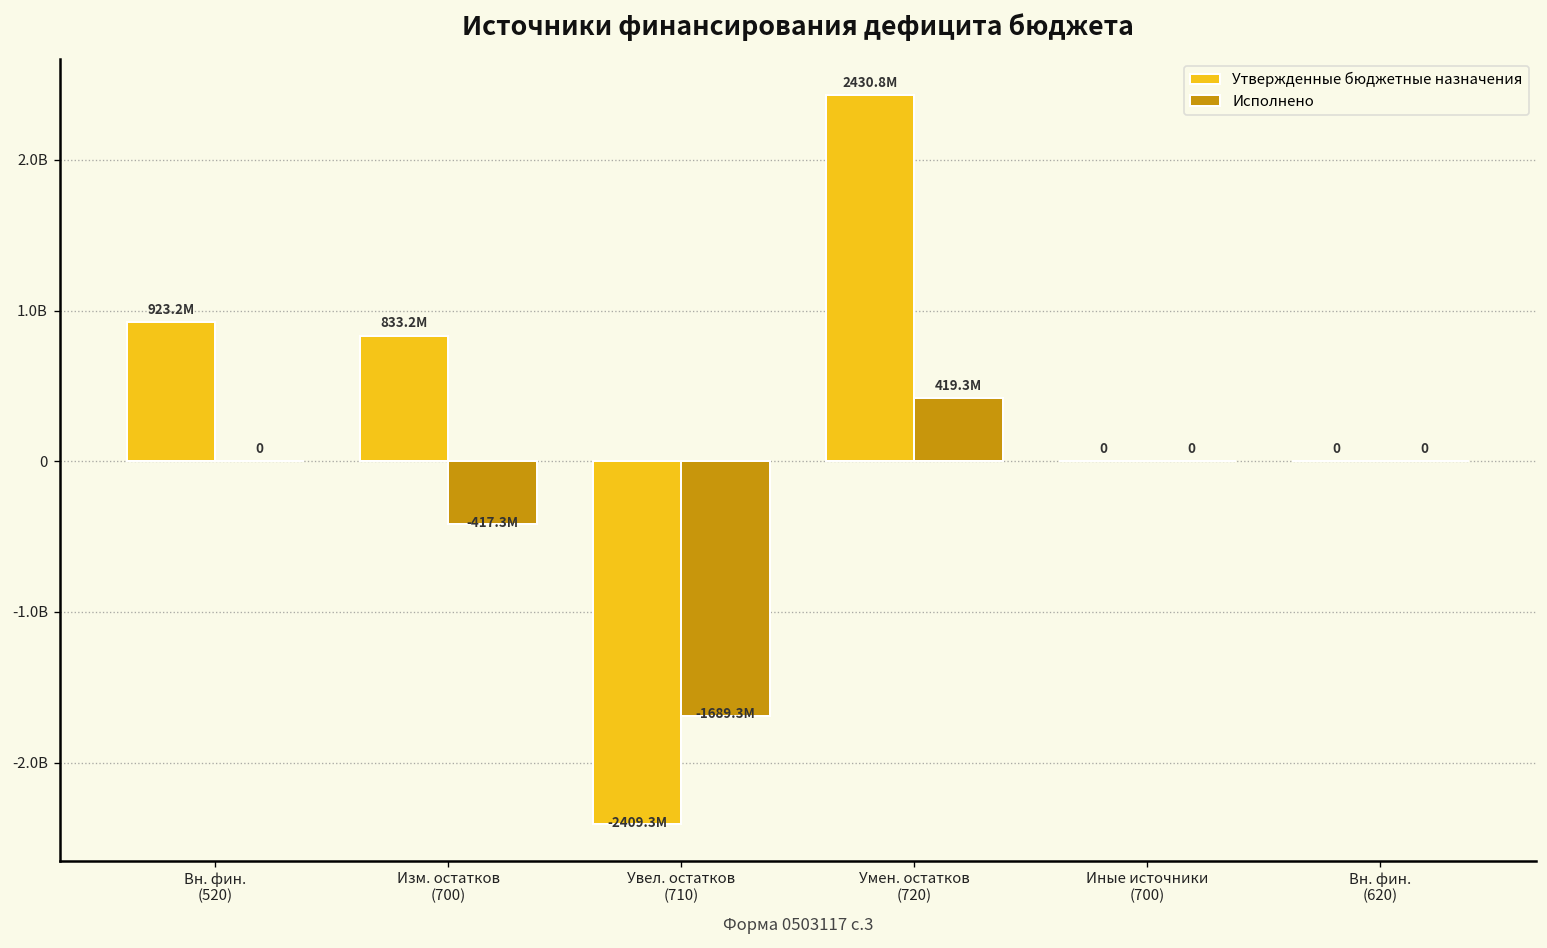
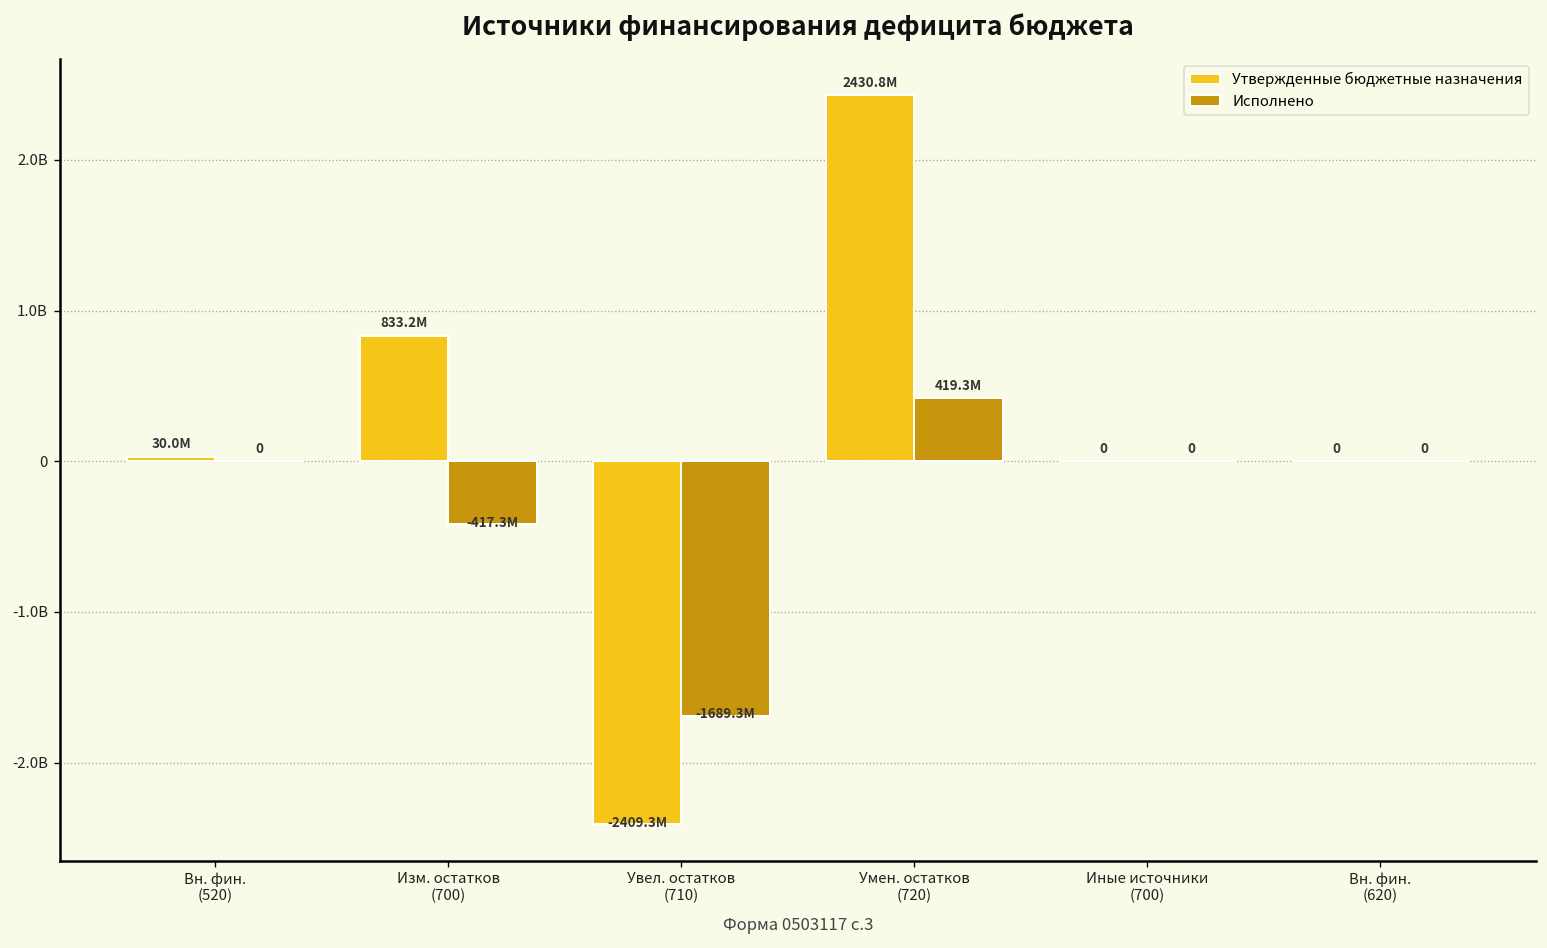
  {
    "Утвержденные бюджетные назначения": {
-     "Вн. фин. (520)": "923.2M",
+     "Вн. фин. (520)": "30.0M",
      "Изм. остатков (700)": "833.2M",
      "Увел. остатков (710)": "-2409.3M",
      "Умен. остатков (720)": "2430.8M",
      "Иные источники (700)": "0",
      "Вн. фин. (620)": "0"
    },
    "Исполнено": {
      "Вн. фин. (520)": "0",
      "Изм. остатков (700)": "-417.3M",
      "Увел. остатков (710)": "-1689.3M",
      "Умен. остатков (720)": "419.3M",
      "Иные источники (700)": "0",
      "Вн. фин. (620)": "0"
    }
  }
